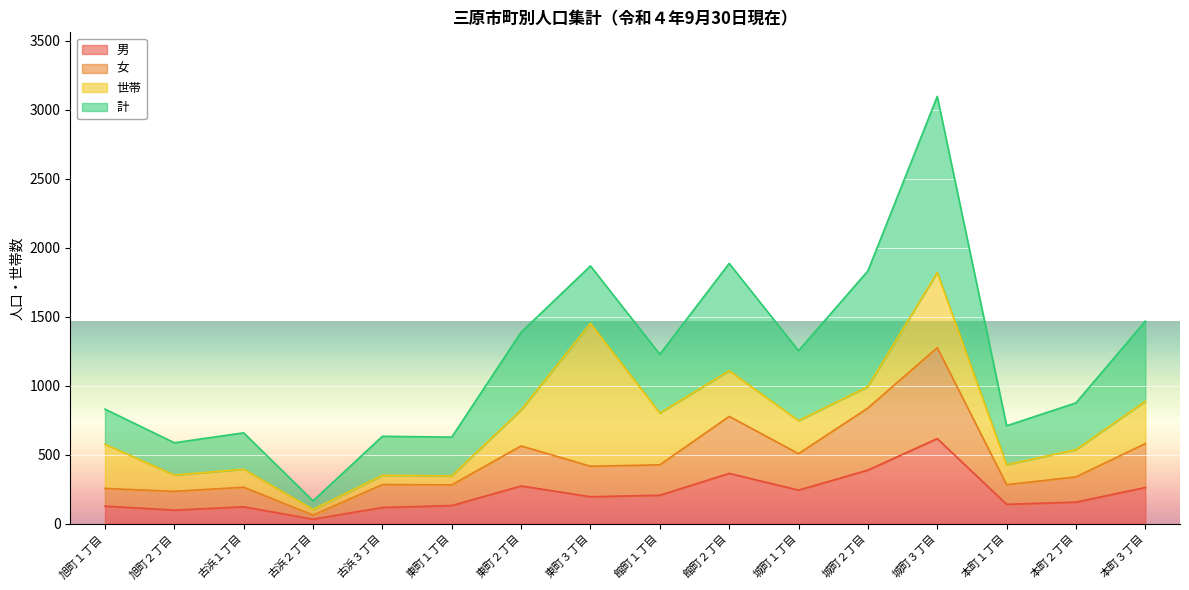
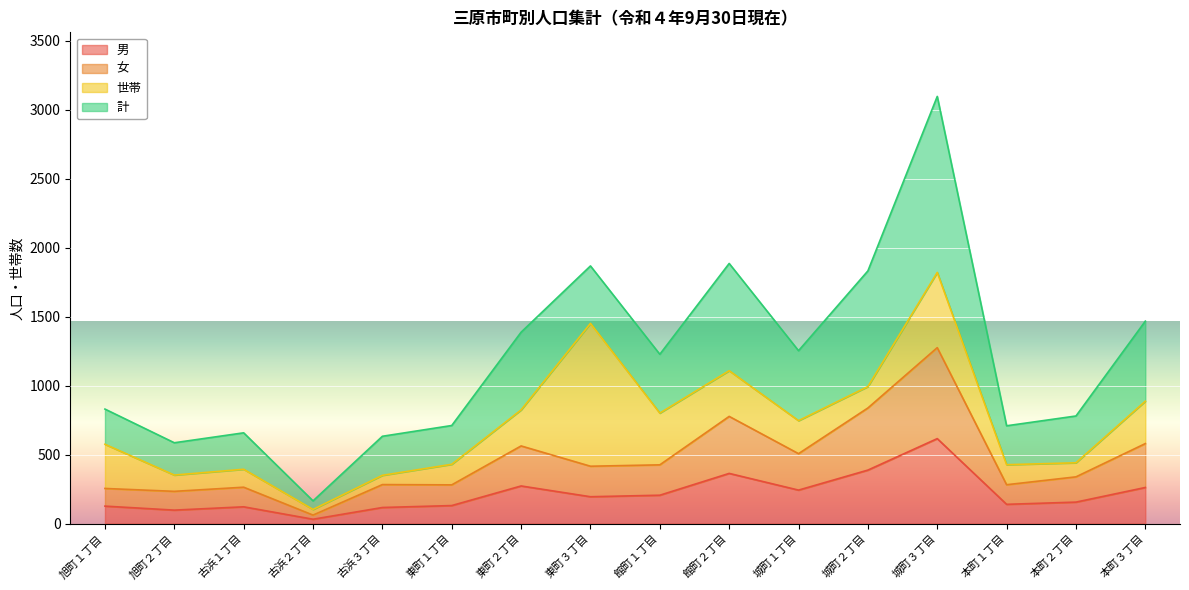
  {
    "世帯": {
      "旭町１丁目": 320,
      "旭町２丁目": 120,
      "古浜１丁目": 130,
      "古浜２丁目": 40,
      "古浜３丁目": 70,
-     "東町１丁目": 70,
+     "東町１丁目": 150,
      "東町２丁目": 260,
      "東町３丁目": 1040,
      "館町１丁目": 380,
      "館町２丁目": 330,
      "城町１丁目": 240,
      "城町２丁目": 160,
      "城町３丁目": 550,
      "本町１丁目": 150,
-     "本町２丁目": 200,
+     "本町２丁目": 100,
      "本町３丁目": 310
    },
    "計": {
      "旭町１丁目": 260,
      "旭町２丁目": 230,
      "古浜１丁目": 260,
      "古浜２丁目": 60,
      "古浜３丁目": 280,
      "東町１丁目": 280,
      "東町２丁目": 560,
      "東町３丁目": 420,
      "館町１丁目": 430,
      "館町２丁目": 780,
      "城町１丁目": 510,
      "城町２丁目": 840,
      "城町３丁目": 1280,
      "本町１丁目": 280,
      "本町２丁目": 340,
      "本町３丁目": 580
    }
  }
